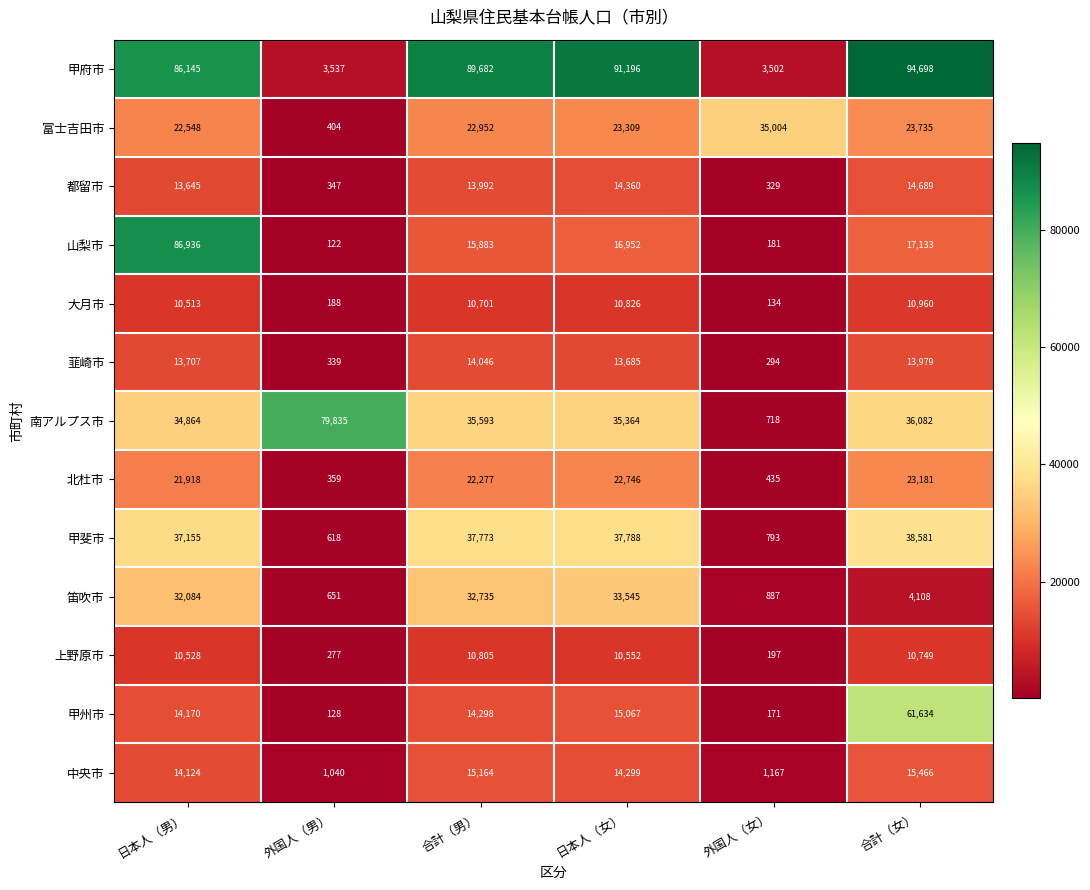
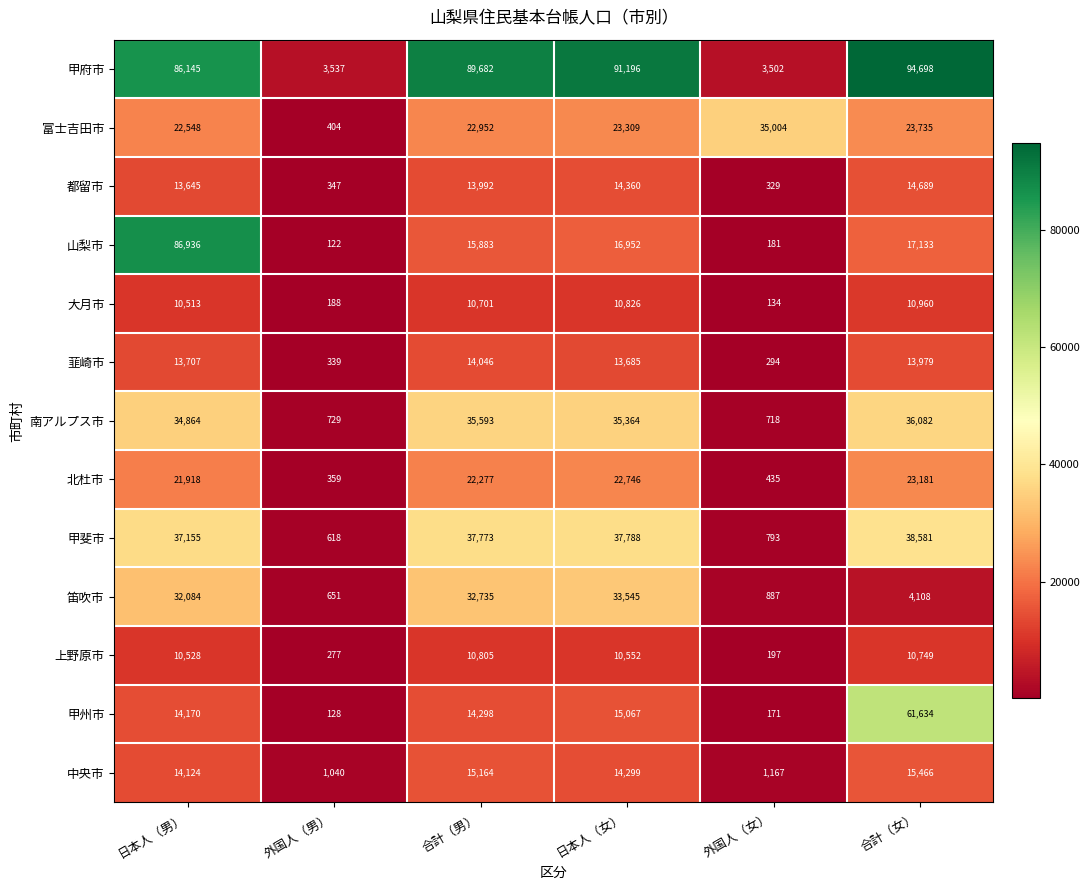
  {
    "甲府市": {
      "日本人（男）": "86,145",
      "外国人（男）": "3,537",
      "合計（男）": "89,682",
      "日本人（女）": "91,196",
      "外国人（女）": "3,502",
      "合計（女）": "94,698"
    },
    "富士吉田市": {
      "日本人（男）": "22,548",
      "外国人（男）": "404",
      "合計（男）": "22,952",
      "日本人（女）": "23,309",
      "外国人（女）": "35,004",
      "合計（女）": "23,735"
    },
    "都留市": {
      "日本人（男）": "13,645",
      "外国人（男）": "347",
      "合計（男）": "13,992",
      "日本人（女）": "14,360",
      "外国人（女）": "329",
      "合計（女）": "14,689"
    },
    "山梨市": {
      "日本人（男）": "86,936",
      "外国人（男）": "122",
      "合計（男）": "15,883",
      "日本人（女）": "16,952",
      "外国人（女）": "181",
      "合計（女）": "17,133"
    },
    "大月市": {
      "日本人（男）": "10,513",
      "外国人（男）": "188",
      "合計（男）": "10,701",
      "日本人（女）": "10,826",
      "外国人（女）": "134",
      "合計（女）": "10,960"
    },
    "韮崎市": {
      "日本人（男）": "13,707",
      "外国人（男）": "339",
      "合計（男）": "14,046",
      "日本人（女）": "13,685",
      "外国人（女）": "294",
      "合計（女）": "13,979"
    },
    "南アルプス市": {
      "日本人（男）": "34,864",
-     "外国人（男）": "79,835",
+     "外国人（男）": "729",
      "合計（男）": "35,593",
      "日本人（女）": "35,364",
      "外国人（女）": "718",
      "合計（女）": "36,082"
    },
    "北杜市": {
      "日本人（男）": "21,918",
      "外国人（男）": "359",
      "合計（男）": "22,277",
      "日本人（女）": "22,746",
      "外国人（女）": "435",
      "合計（女）": "23,181"
    },
    "甲斐市": {
      "日本人（男）": "37,155",
      "外国人（男）": "618",
      "合計（男）": "37,773",
      "日本人（女）": "37,788",
      "外国人（女）": "793",
      "合計（女）": "38,581"
    },
    "笛吹市": {
      "日本人（男）": "32,084",
      "外国人（男）": "651",
      "合計（男）": "32,735",
      "日本人（女）": "33,545",
      "外国人（女）": "887",
      "合計（女）": "4,108"
    },
    "上野原市": {
      "日本人（男）": "10,528",
      "外国人（男）": "277",
      "合計（男）": "10,805",
      "日本人（女）": "10,552",
      "外国人（女）": "197",
      "合計（女）": "10,749"
    },
    "甲州市": {
      "日本人（男）": "14,170",
      "外国人（男）": "128",
      "合計（男）": "14,298",
      "日本人（女）": "15,067",
      "外国人（女）": "171",
      "合計（女）": "61,634"
    },
    "中央市": {
      "日本人（男）": "14,124",
      "外国人（男）": "1,040",
      "合計（男）": "15,164",
      "日本人（女）": "14,299",
      "外国人（女）": "1,167",
      "合計（女）": "15,466"
    }
  }
